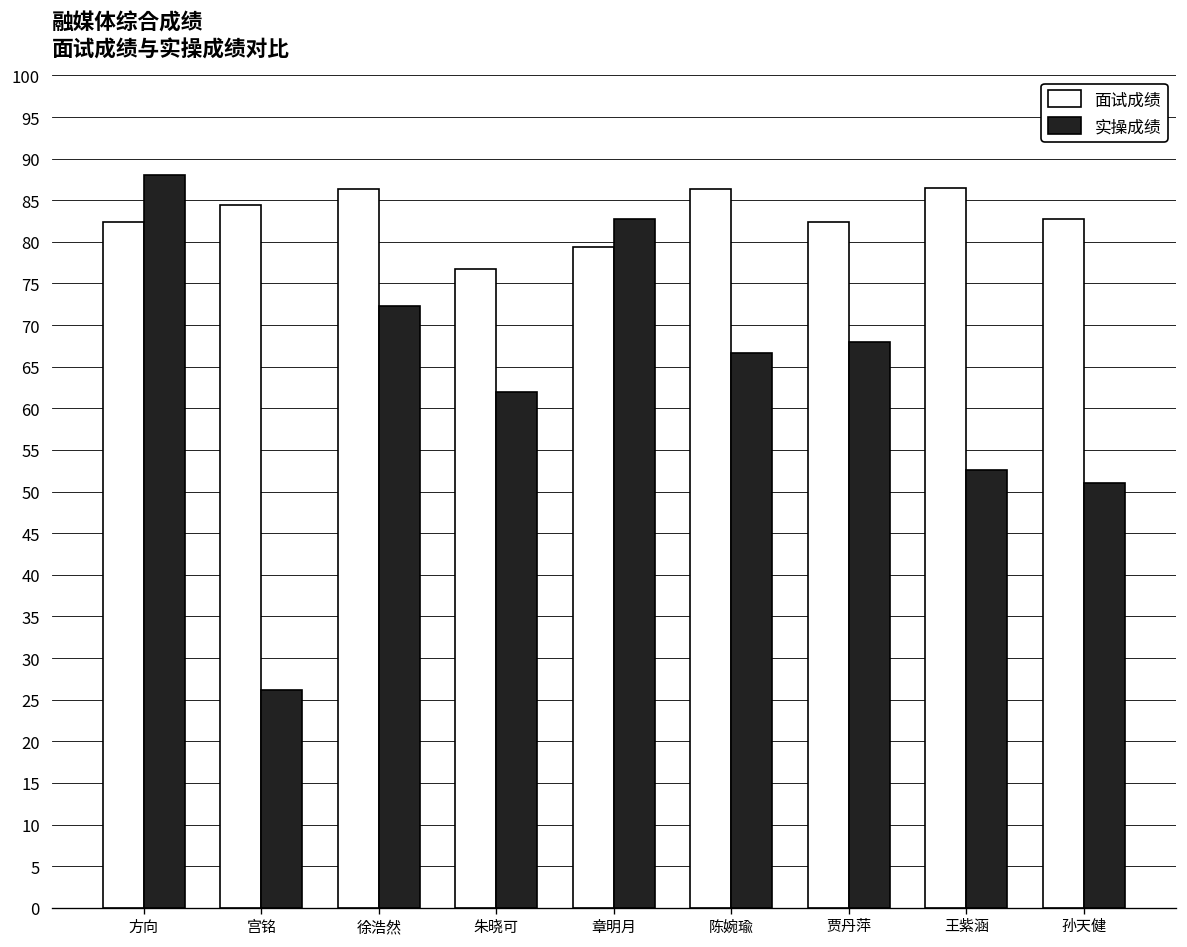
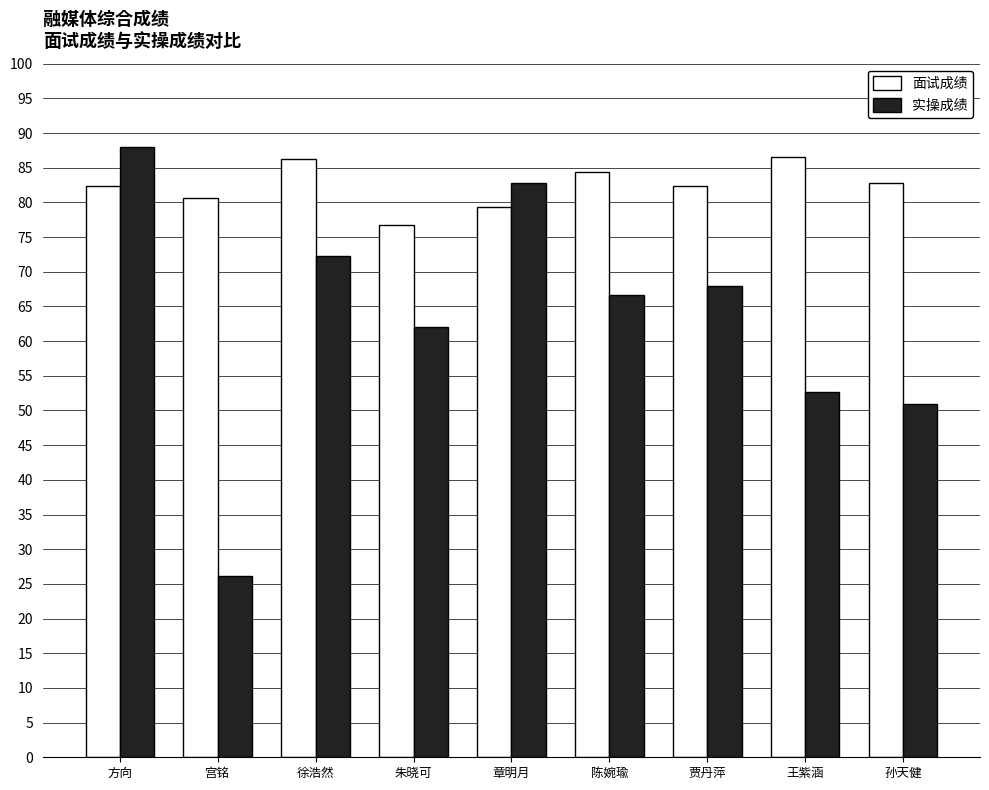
  {
    "面试成绩": {
      "方向": 82,
-     "宫铭": 84,
+     "宫铭": 81,
      "徐浩然": 86,
      "朱晓可": 77,
      "章明月": 79,
-     "陈婉瑜": 86,
+     "陈婉瑜": 84,
      "贾丹萍": 82,
      "王紫涵": 87,
      "孙天健": 83
    },
    "实操成绩": {
      "方向": 88,
      "宫铭": 26,
      "徐浩然": 72,
      "朱晓可": 62,
      "章明月": 83,
      "陈婉瑜": 67,
      "贾丹萍": 68,
      "王紫涵": 53,
      "孙天健": 51
    }
  }
